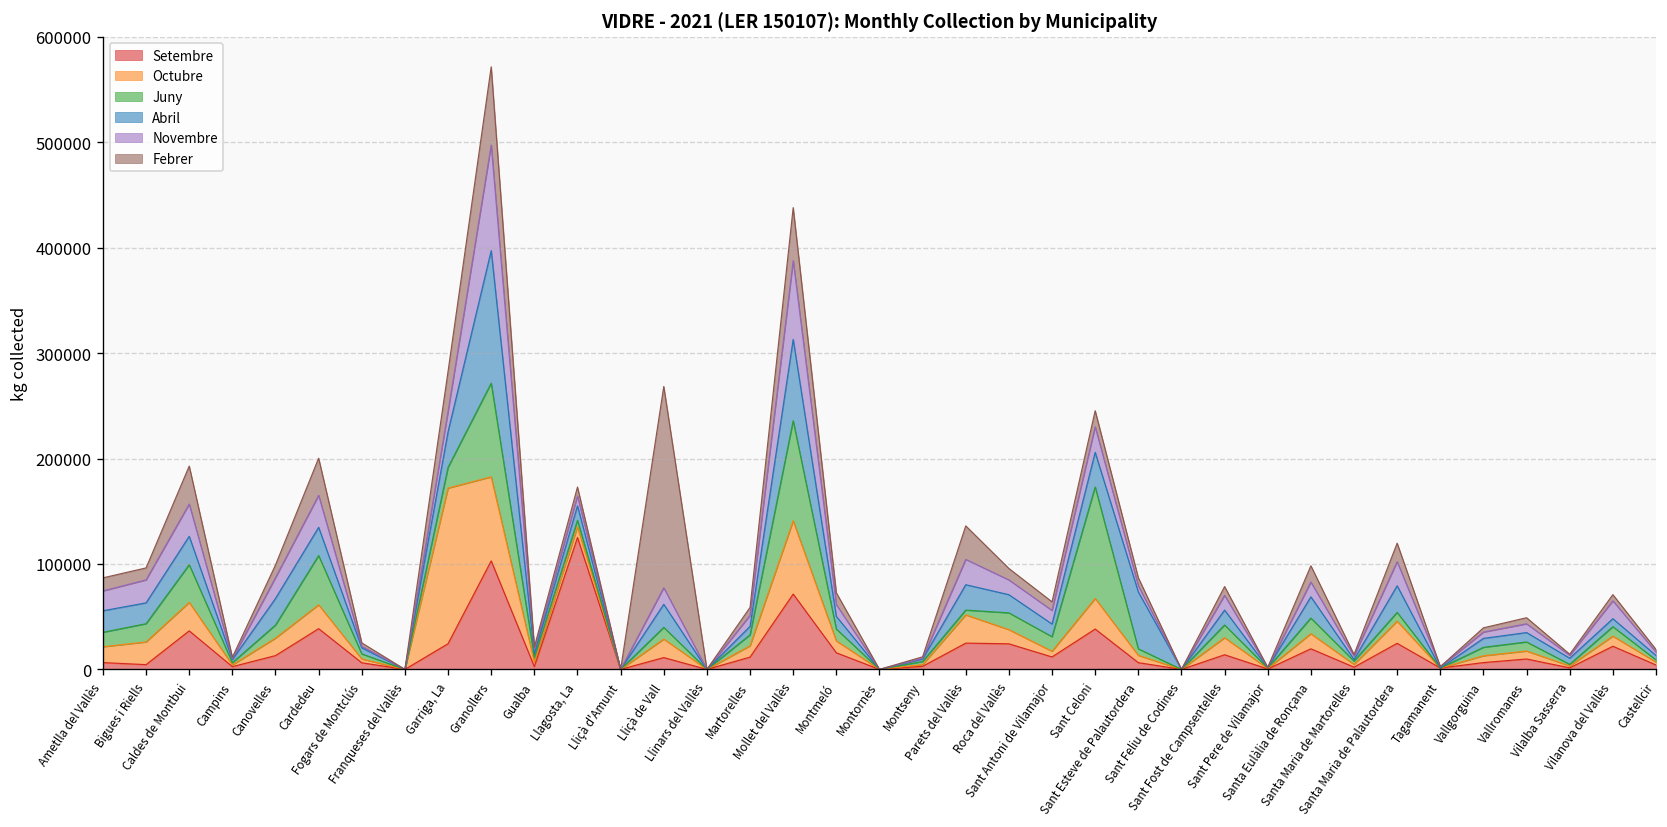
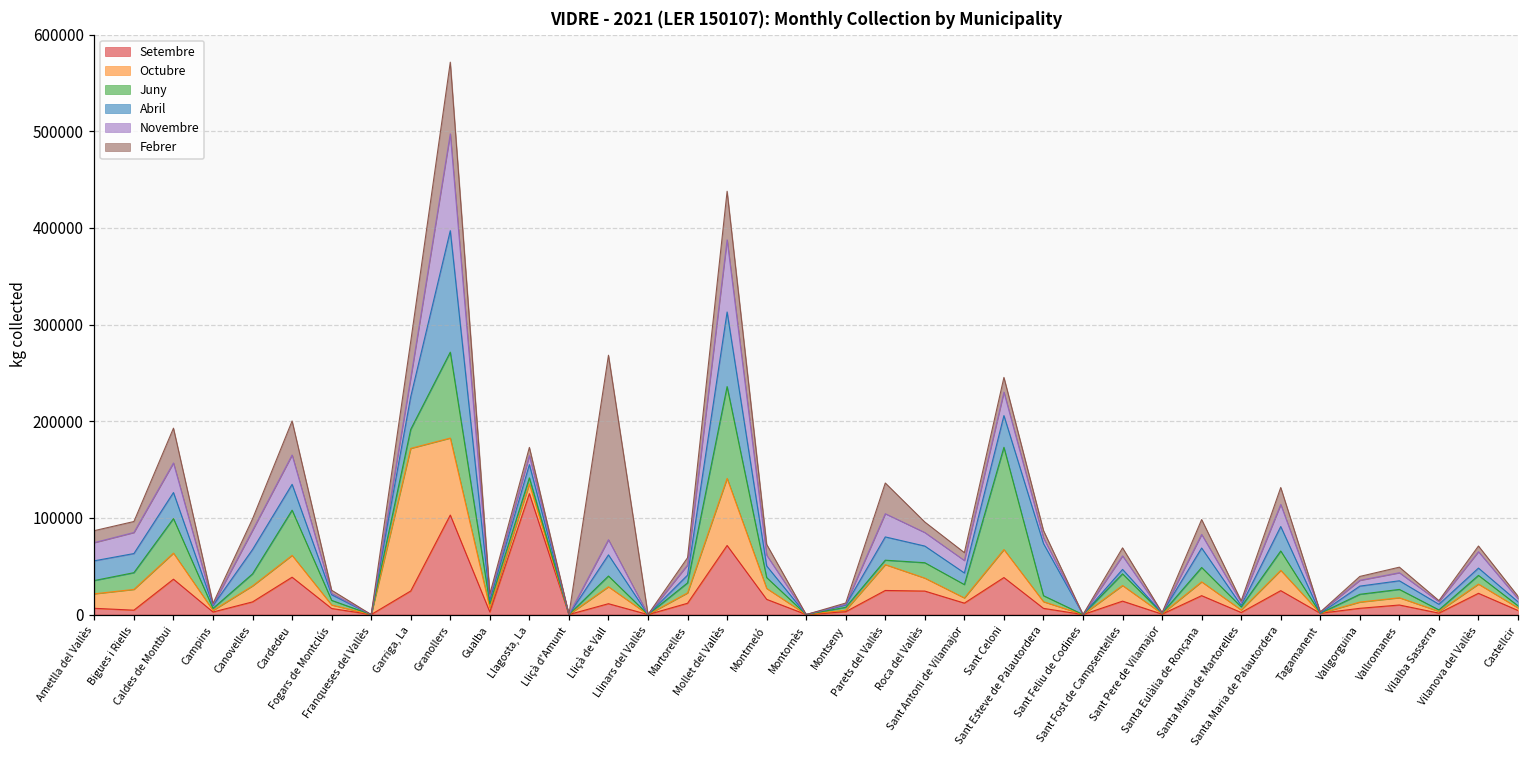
  {
    "Setembre": {
      "Ametlla del Vallès": 10000,
      "Bigues i Riells": 0,
      "Caldes de Montbui": 40000,
      "Canovelles": 10000,
      "Cardedeu": 40000,
      "Fogars de Montclús": 10000,
      "Garriga, La": 20000,
      "Granollers": 100000,
      "Gualba": 0,
      "Llagosta, La": 130000,
      "Lliçà de Vall": 10000,
      "Martorelles": 10000,
      "Mollet del Vallès": 70000,
      "Montmeló": 20000,
      "Parets del Vallès": 20000,
      "Roca del Vallès": 20000,
      "Sant Antoni de Vilamajor": 10000,
      "Sant Celoni": 40000,
      "Sant Esteve de Palautordera": 10000,
      "Sant Fost de Campsentelles": 10000,
      "Santa Eulàlia de Ronçana": 20000,
      "Santa Maria de Palautordera": 20000,
      "Vallgorguina": 10000,
      "Vallromanes": 10000,
      "Vilanova del Vallès": 20000
    },
    "Octubre": {
      "Ametlla del Vallès": 20000,
      "Bigues i Riells": 20000,
      "Caldes de Montbui": 30000,
      "Canovelles": 20000,
      "Cardedeu": 20000,
      "Fogars de Montclús": 0,
      "Garriga, La": 150000,
      "Granollers": 80000,
      "Gualba": 0,
      "Llagosta, La": 10000,
      "Lliçà de Vall": 20000,
      "Martorelles": 10000,
      "Mollet del Vallès": 70000,
      "Montmeló": 10000,
      "Parets del Vallès": 30000,
      "Roca del Vallès": 10000,
      "Sant Antoni de Vilamajor": 10000,
      "Sant Celoni": 30000,
      "Sant Esteve de Palautordera": 10000,
      "Sant Fost de Campsentelles": 20000,
      "Santa Eulàlia de Ronçana": 10000,
      "Santa Maria de Palautordera": 20000,
      "Vallgorguina": 10000,
      "Vallromanes": 10000,
      "Vilanova del Vallès": 10000
    },
    "Juny": {
      "Ametlla del Vallès": 10000,
      "Bigues i Riells": 20000,
      "Caldes de Montbui": 40000,
      "Canovelles": 10000,
      "Cardedeu": 50000,
      "Fogars de Montclús": 0,
      "Garriga, La": 20000,
      "Granollers": 90000,
      "Gualba": 0,
      "Llagosta, La": 10000,
      "Lliçà de Vall": 10000,
      "Martorelles": 10000,
      "Mollet del Vallès": 90000,
      "Montmeló": 10000,
      "Parets del Vallès": 0,
      "Roca del Vallès": 20000,
      "Sant Antoni de Vilamajor": 10000,
      "Sant Celoni": 110000,
      "Sant Esteve de Palautordera": 10000,
      "Sant Fost de Campsentelles": 10000,
      "Santa Eulàlia de Ronçana": 10000,
-     "Santa Maria de Palautordera": 10000,
+     "Santa Maria de Palautordera": 20000,
      "Vallgorguina": 10000,
      "Vallromanes": 10000,
      "Vilanova del Vallès": 10000
    },
    "Abril": {
      "Ametlla del Vallès": 20000,
      "Bigues i Riells": 20000,
      "Caldes de Montbui": 30000,
      "Canovelles": 30000,
      "Cardedeu": 30000,
      "Garriga, La": 30000,
      "Granollers": 130000,
      "Gualba": 0,
      "Llagosta, La": 10000,
      "Lliçà de Vall": 20000,
      "Martorelles": 10000,
      "Mollet del Vallès": 80000,
      "Montmeló": 10000,
      "Parets del Vallès": 20000,
      "Roca del Vallès": 20000,
      "Sant Antoni de Vilamajor": 10000,
      "Sant Celoni": 30000,
      "Sant Esteve de Palautordera": 50000,
-     "Sant Fost de Campsentelles": 10000,
+     "Sant Fost de Campsentelles": 0,
      "Santa Eulàlia de Ronçana": 20000,
      "Santa Maria de Palautordera": 30000,
      "Vallgorguina": 10000,
      "Vallromanes": 10000,
      "Vilanova del Vallès": 10000,
      "Castellcir": 0
    },
    "Novembre": {
      "Ametlla del Vallès": 20000,
      "Bigues i Riells": 20000,
      "Caldes de Montbui": 30000,
      "Canovelles": 20000,
      "Cardedeu": 30000,
      "Garriga, La": 20000,
      "Granollers": 100000,
      "Llagosta, La": 10000,
      "Lliçà de Vall": 20000,
      "Martorelles": 10000,
      "Mollet del Vallès": 70000,
      "Montmeló": 10000,
      "Parets del Vallès": 20000,
      "Roca del Vallès": 10000,
      "Sant Antoni de Vilamajor": 10000,
      "Sant Celoni": 20000,
      "Sant Esteve de Palautordera": 10000,
      "Sant Fost de Campsentelles": 10000,
      "Santa Eulàlia de Ronçana": 10000,
      "Santa Maria de Palautordera": 20000,
      "Vallgorguina": 10000,
      "Vallromanes": 10000,
      "Vilanova del Vallès": 20000
    },
    "Febrer": {
      "Ametlla del Vallès": 10000,
      "Bigues i Riells": 10000,
      "Caldes de Montbui": 40000,
      "Canovelles": 10000,
      "Cardedeu": 40000,
      "Fogars de Montclús": 0,
      "Garriga, La": 40000,
      "Granollers": 70000,
      "Llagosta, La": 10000,
      "Lliçà de Vall": 190000,
      "Martorelles": 10000,
      "Mollet del Vallès": 50000,
      "Montmeló": 10000,
      "Parets del Vallès": 30000,
      "Roca del Vallès": 10000,
      "Sant Antoni de Vilamajor": 10000,
      "Sant Celoni": 20000,
      "Sant Esteve de Palautordera": 10000,
      "Sant Fost de Campsentelles": 10000,
      "Santa Eulàlia de Ronçana": 20000,
      "Santa Maria de Palautordera": 20000,
      "Vallgorguina": 0,
      "Vallromanes": 10000,
      "Vilanova del Vallès": 10000
    }
  }
